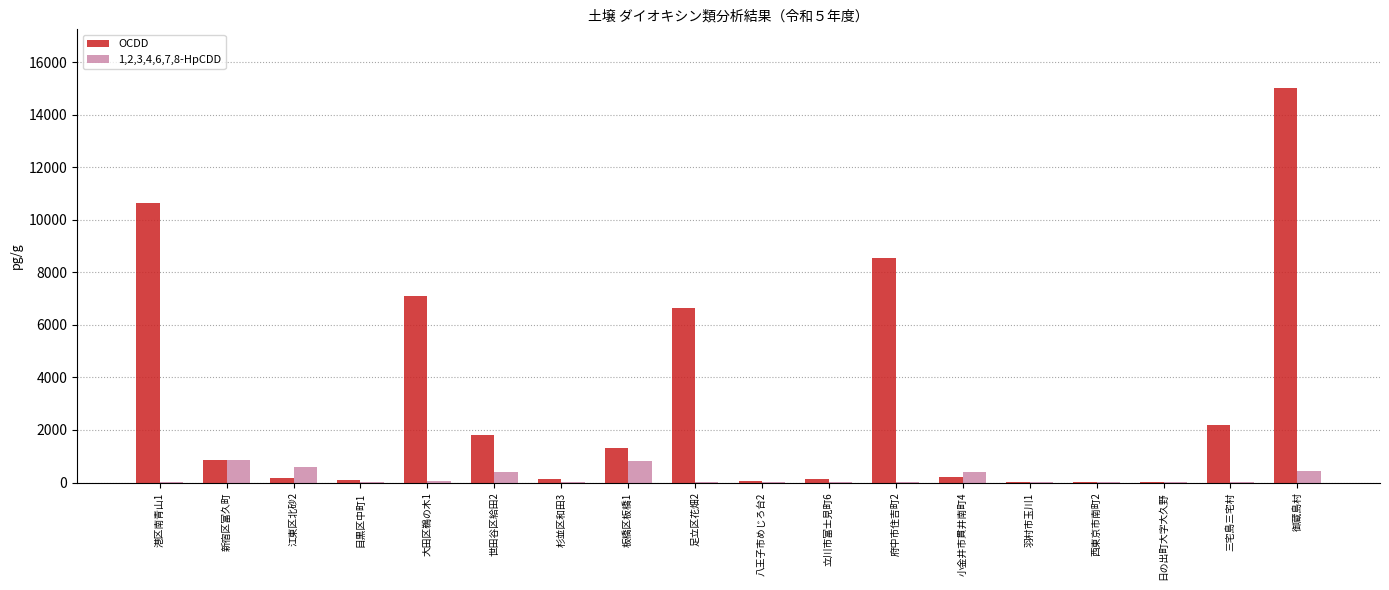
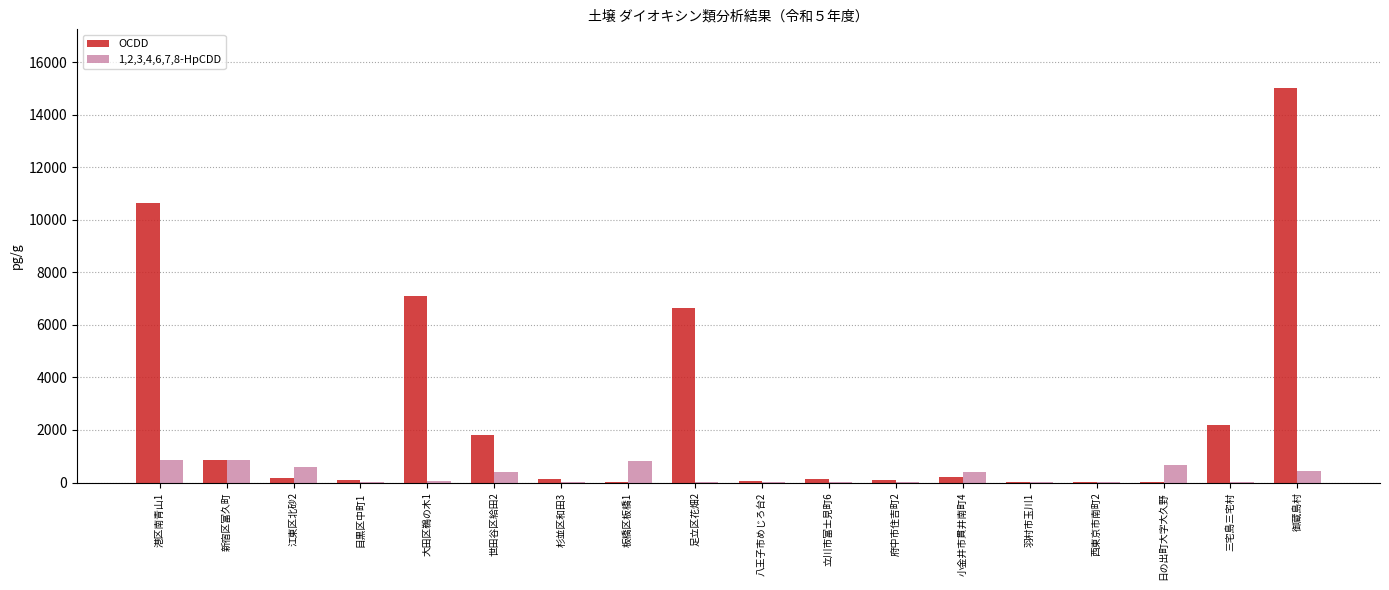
  {
    "OCDD": {
      "港区南青山1": 10600,
      "新宿区富久町": 900,
      "江東区北砂2": 200,
      "目黒区中町1": 100,
      "大田区鵜の木1": 7100,
      "世田谷区給田2": 1800,
      "杉並区和田3": 100,
-     "板橋区板橋1": 1300,
+     "板橋区板橋1": 0,
      "足立区花畑2": 6700,
      "立川市富士見町6": 100,
-     "府中市住吉町2": 8600,
+     "府中市住吉町2": 100,
      "小金井市貫井南町4": 200,
      "三宅島三宅村": 2200,
      "御蔵島村": 15000
    },
    "1,2,3,4,6,7,8-HpCDD": {
-     "港区南青山1": 0,
+     "港区南青山1": 900,
      "新宿区富久町": 900,
      "江東区北砂2": 600,
      "世田谷区給田2": 400,
      "板橋区板橋1": 800,
      "小金井市貫井南町4": 400,
-     "日の出町大字大久野": 0,
+     "日の出町大字大久野": 700,
      "御蔵島村": 400
    }
  }
